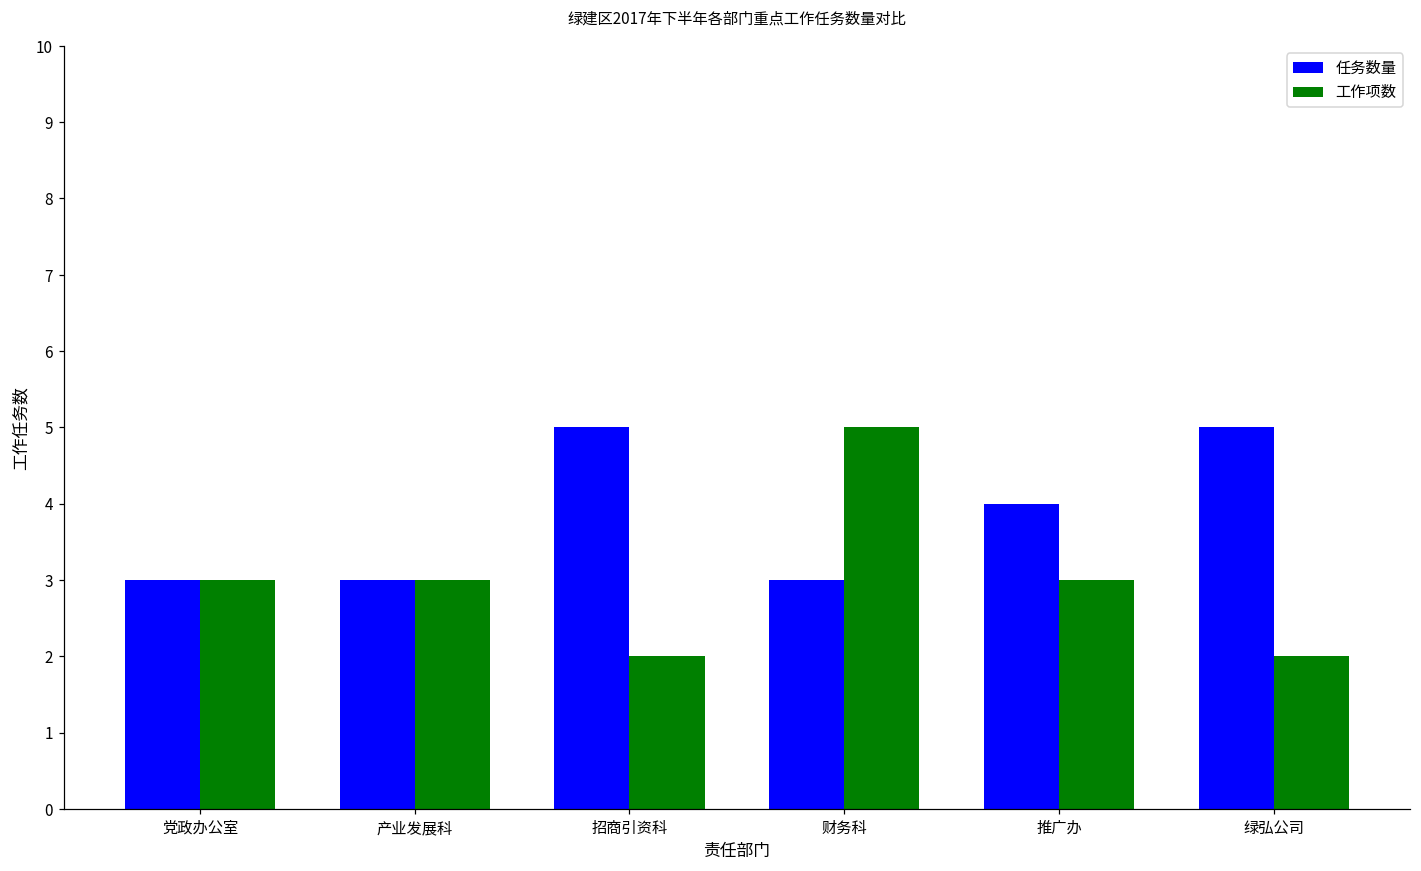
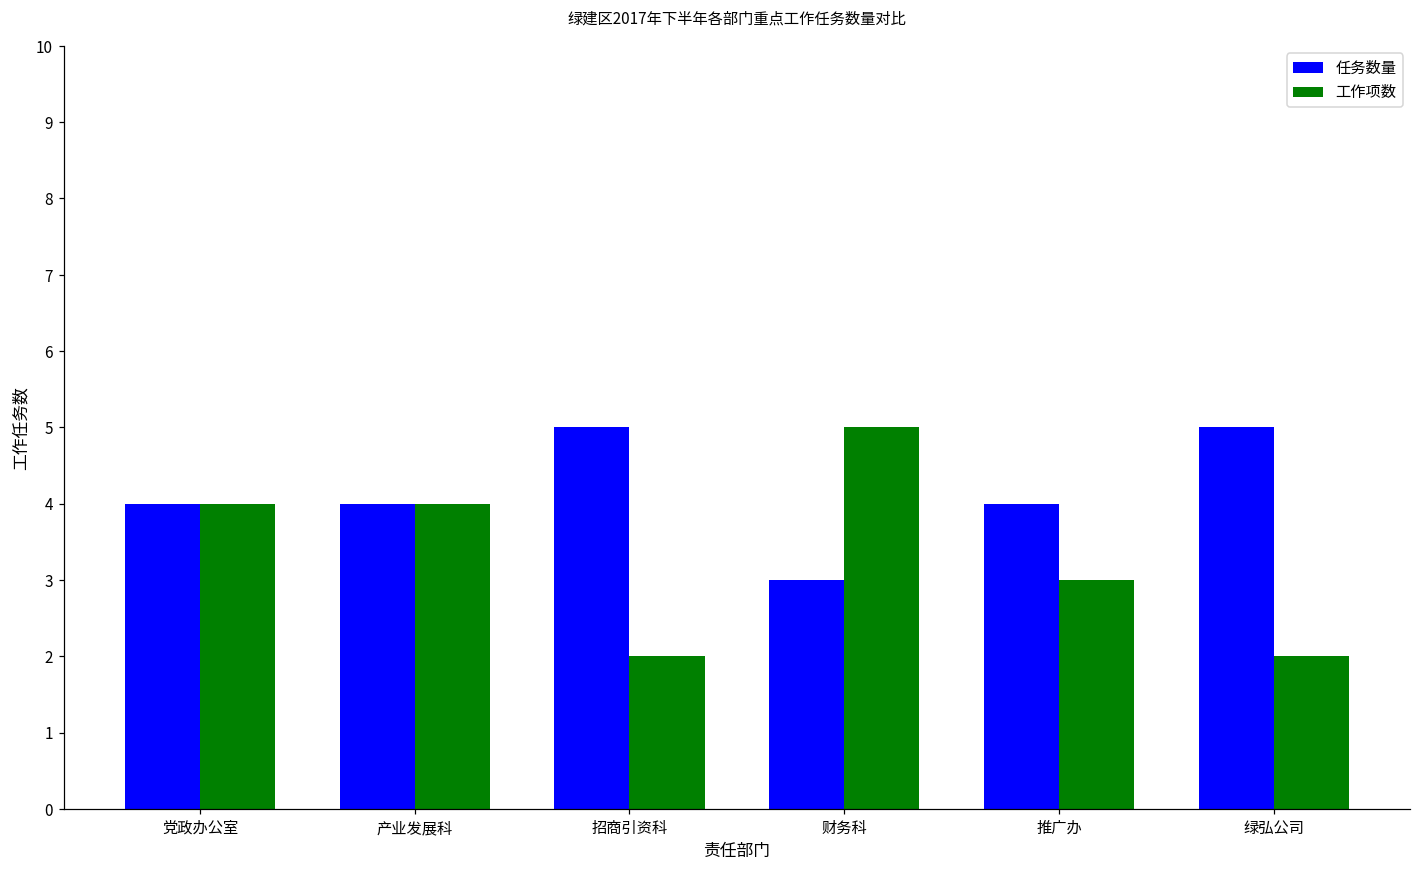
  {
    "任务数量": {
-     "党政办公室": 3,
-     "产业发展科": 3,
+     "党政办公室": 4,
+     "产业发展科": 4,
      "招商引资科": 5,
      "财务科": 3,
      "推广办": 4,
      "绿弘公司": 5
    },
    "工作项数": {
-     "党政办公室": 3,
-     "产业发展科": 3,
+     "党政办公室": 4,
+     "产业发展科": 4,
      "招商引资科": 2,
      "财务科": 5,
      "推广办": 3,
      "绿弘公司": 2
    }
  }
